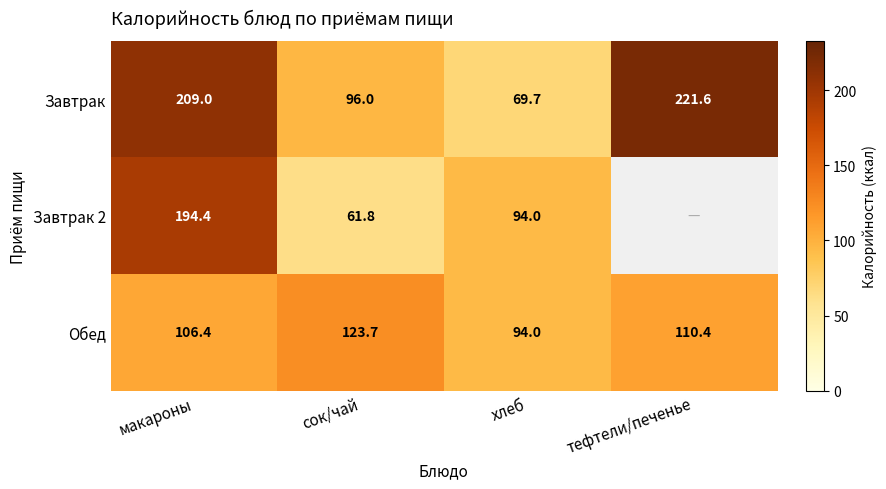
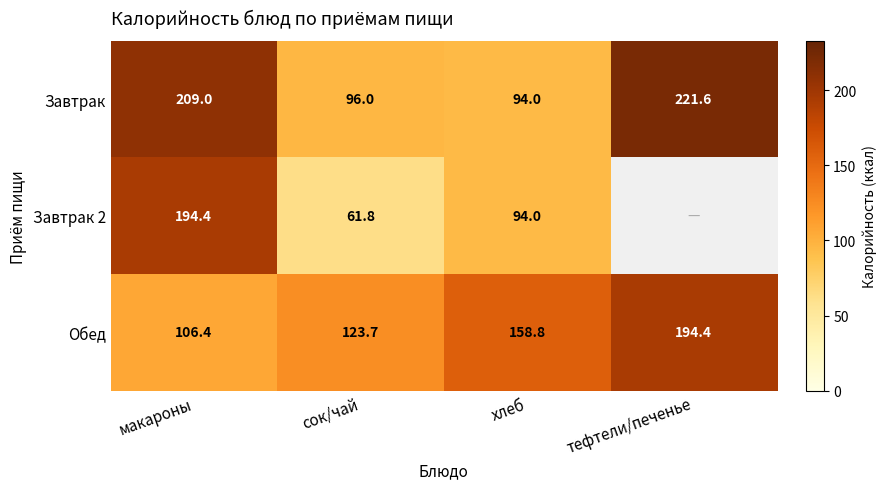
  {
    "Завтрак": {
      "макароны": 209.0,
      "сок/чай": 96.0,
-     "хлеб": 69.7,
+     "хлеб": 94.0,
      "тефтели/печенье": 221.6
    },
    "Завтрак 2": {
      "макароны": 194.4,
      "сок/чай": 61.8,
      "хлеб": 94.0
    },
    "Обед": {
      "макароны": 106.4,
      "сок/чай": 123.7,
-     "хлеб": 94.0,
-     "тефтели/печенье": 110.4
+     "хлеб": 158.8,
+     "тефтели/печенье": 194.4
    }
  }
